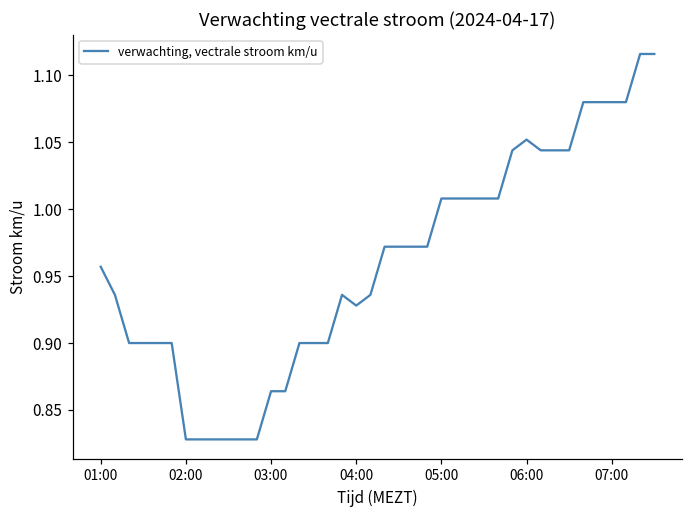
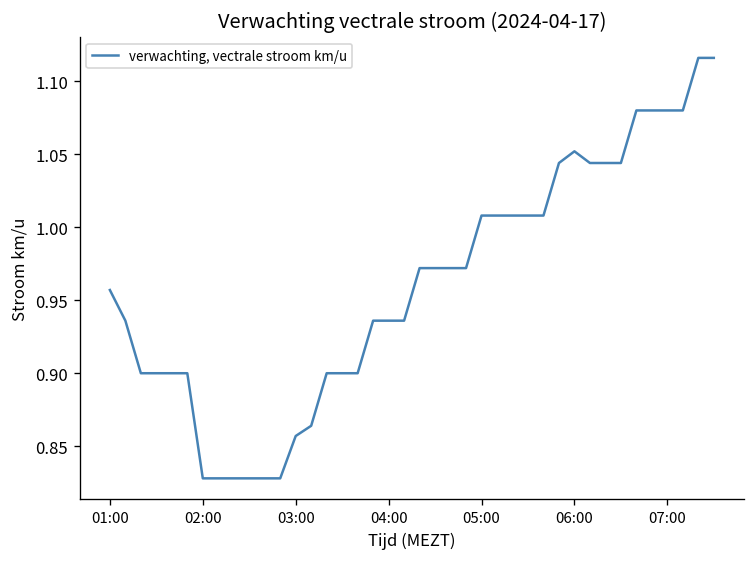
  {
    "01:00": 0.957,
    "02:00": 0.828,
-   "03:00": 0.864,
-   "04:00": 0.928,
+   "03:00": 0.857,
+   "04:00": 0.936,
    "05:00": 1.008,
    "06:00": 1.052,
    "07:00": 1.080
  }
